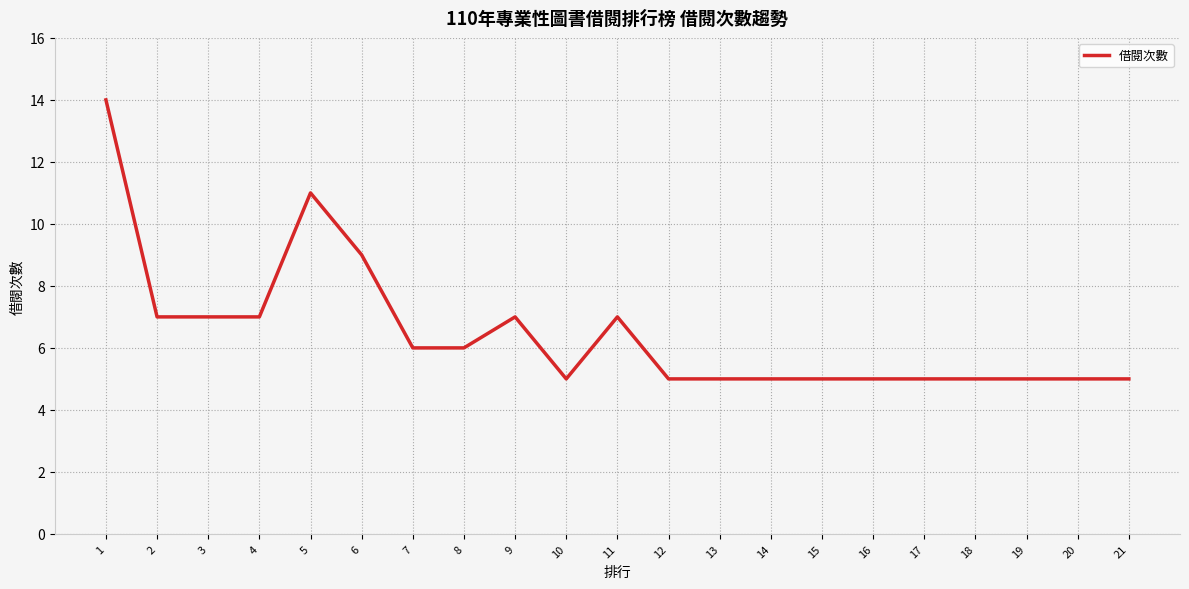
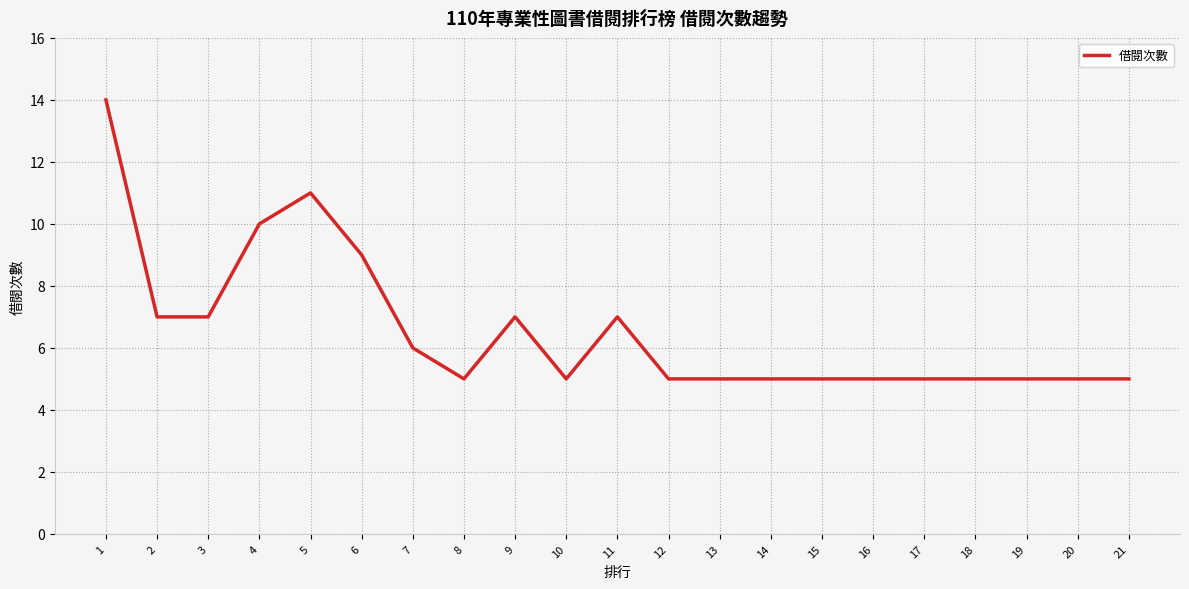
  {
    "1": 14,
    "2": 7,
    "3": 7,
-   "4": 7,
+   "4": 10,
    "5": 11,
    "6": 9,
    "7": 6,
-   "8": 6,
+   "8": 5,
    "9": 7,
    "10": 5,
    "11": 7,
    "12": 5,
    "13": 5,
    "14": 5,
    "15": 5,
    "16": 5,
    "17": 5,
    "18": 5,
    "19": 5,
    "20": 5,
    "21": 5
  }
